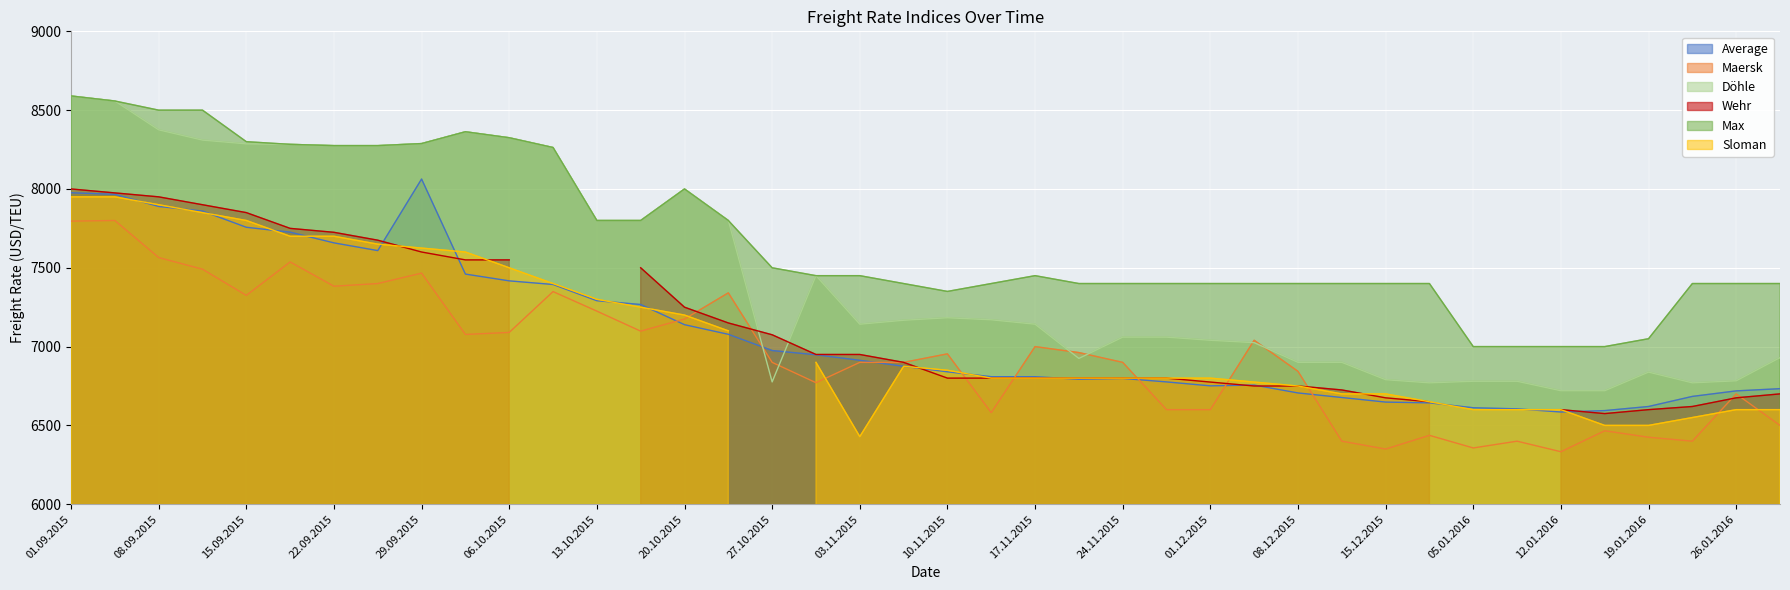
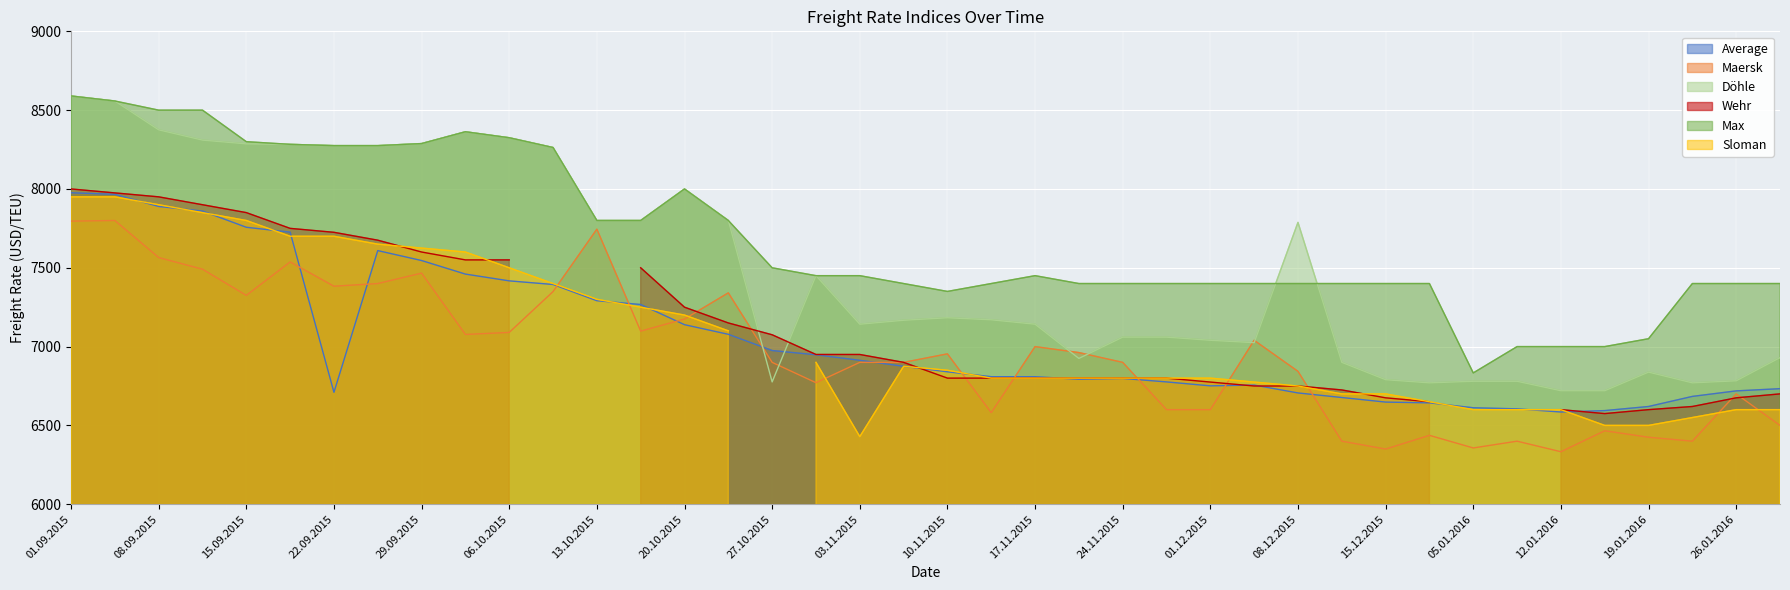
  {
    "Average": {
      "01.09.2015": 7980,
      "15.09.2015": 7760,
-     "22.09.2015": 7660,
-     "29.09.2015": 8060,
+     "22.09.2015": 6710,
+     "29.09.2015": 7550,
      "06.10.2015": 7420,
      "20.10.2015": 7140,
      "27.10.2015": 6980,
      "01.12.2015": 6750,
      "08.12.2015": 6710,
      "15.12.2015": 6650,
      "19.01.2016": 6620,
      "26.01.2016": 6720
    },
    "Maersk": {
      "01.09.2015": 7800,
      "08.09.2015": 7570,
      "15.09.2015": 7330,
      "22.09.2015": 7380,
      "29.09.2015": 7470,
      "06.10.2015": 7090,
-     "13.10.2015": 7230,
+     "13.10.2015": 7750,
      "20.10.2015": 7180,
      "27.10.2015": 6900,
      "10.11.2015": 6950,
      "17.11.2015": 7000,
      "24.11.2015": 6900,
      "01.12.2015": 6600,
      "08.12.2015": 6840,
      "15.12.2015": 6350,
      "05.01.2016": 6360,
      "12.01.2016": 6330,
      "19.01.2016": 6430,
      "26.01.2016": 6700
    },
    "Döhle": {
      "08.09.2015": 8380,
      "27.10.2015": 6780,
      "03.11.2015": 7140,
      "10.11.2015": 7180,
      "17.11.2015": 7140,
      "24.11.2015": 7060,
      "01.12.2015": 7040,
-     "08.12.2015": 6900,
+     "08.12.2015": 7790,
      "15.12.2015": 6790,
      "05.01.2016": 6780,
      "12.01.2016": 6720,
      "19.01.2016": 6840,
      "26.01.2016": 6780
    },
    "Max": {
      "08.09.2015": 8500,
      "27.10.2015": 7500,
      "03.11.2015": 7450,
      "10.11.2015": 7350,
      "17.11.2015": 7450,
      "24.11.2015": 7400,
      "01.12.2015": 7400,
      "08.12.2015": 7400,
      "15.12.2015": 7400,
-     "05.01.2016": 7000,
+     "05.01.2016": 6830,
      "12.01.2016": 7000,
      "19.01.2016": 7050,
      "26.01.2016": 7400
    }
  }
